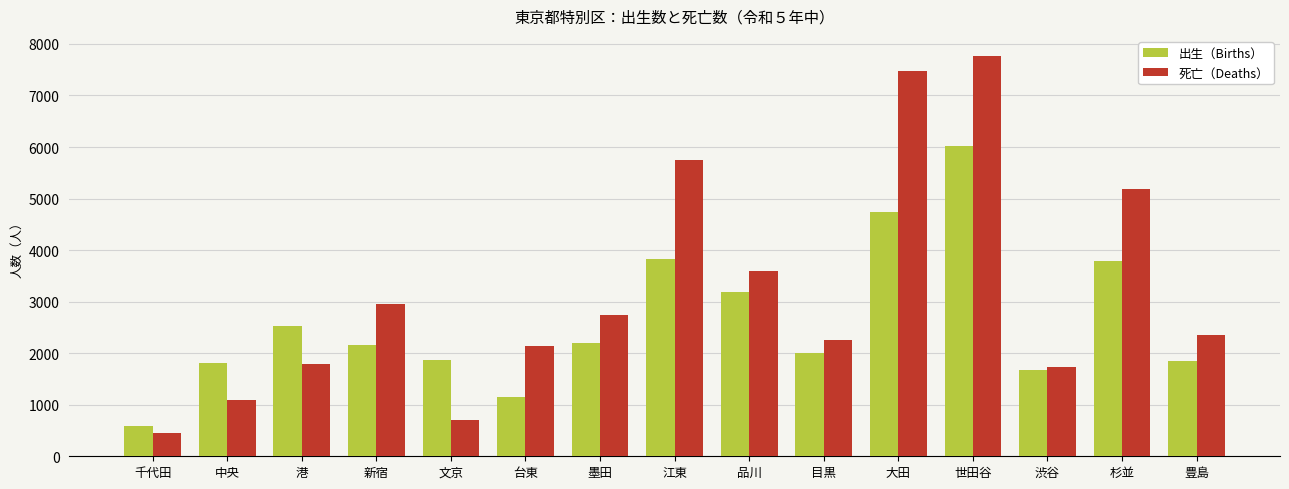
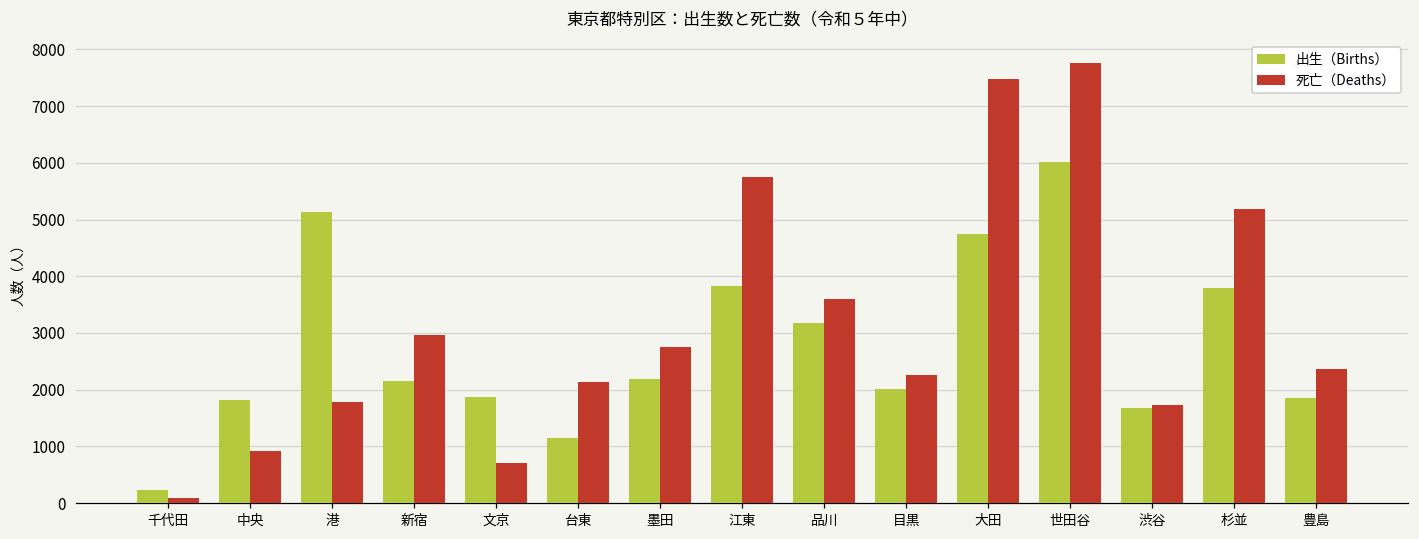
  {
    "出生（Births）": {
-     "千代田": 600,
+     "千代田": 200,
      "中央": 1800,
-     "港": 2500,
+     "港": 5100,
      "新宿": 2200,
      "文京": 1900,
      "台東": 1100,
      "墨田": 2200,
      "江東": 3800,
      "品川": 3200,
      "目黒": 2000,
      "大田": 4700,
      "世田谷": 6000,
      "渋谷": 1700,
      "杉並": 3800,
      "豊島": 1900
    },
    "死亡（Deaths）": {
-     "千代田": 400,
-     "中央": 1100,
+     "千代田": 100,
+     "中央": 900,
      "港": 1800,
      "新宿": 3000,
      "文京": 700,
      "台東": 2100,
      "墨田": 2700,
      "江東": 5800,
      "品川": 3600,
      "目黒": 2300,
      "大田": 7500,
      "世田谷": 7800,
      "渋谷": 1700,
      "杉並": 5200,
      "豊島": 2400
    }
  }
